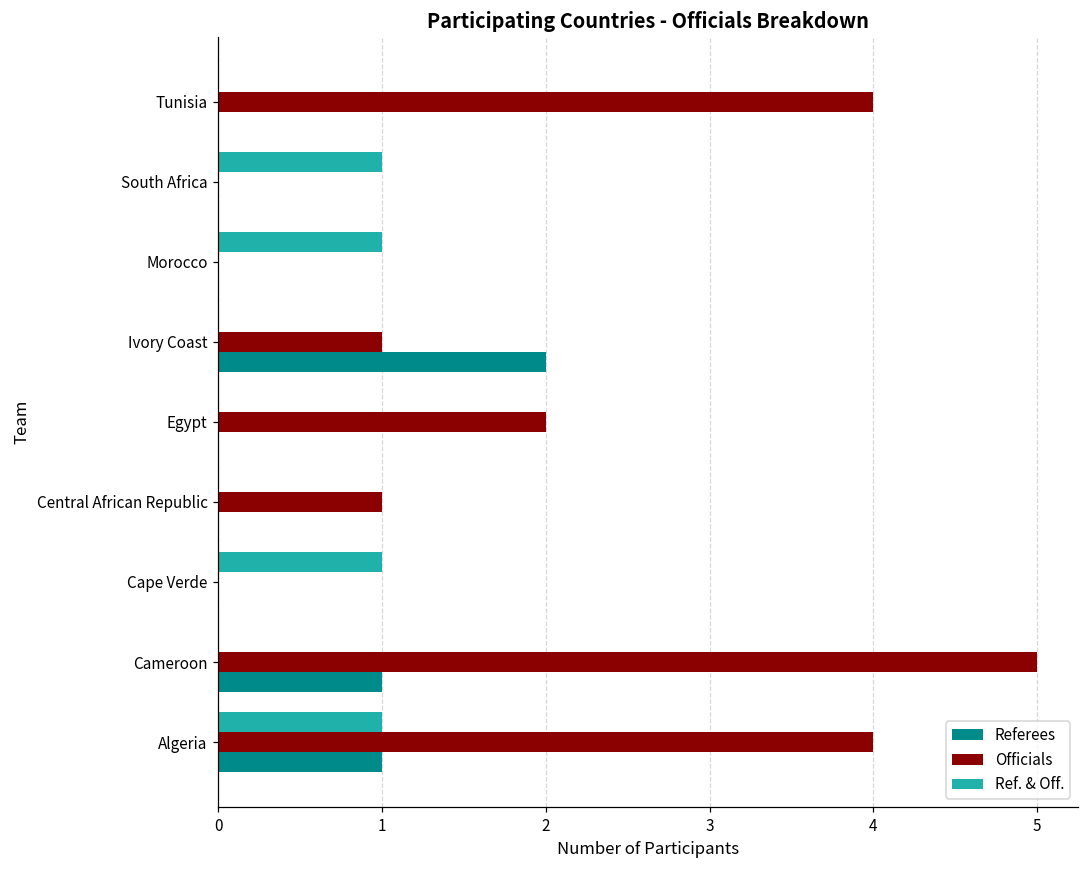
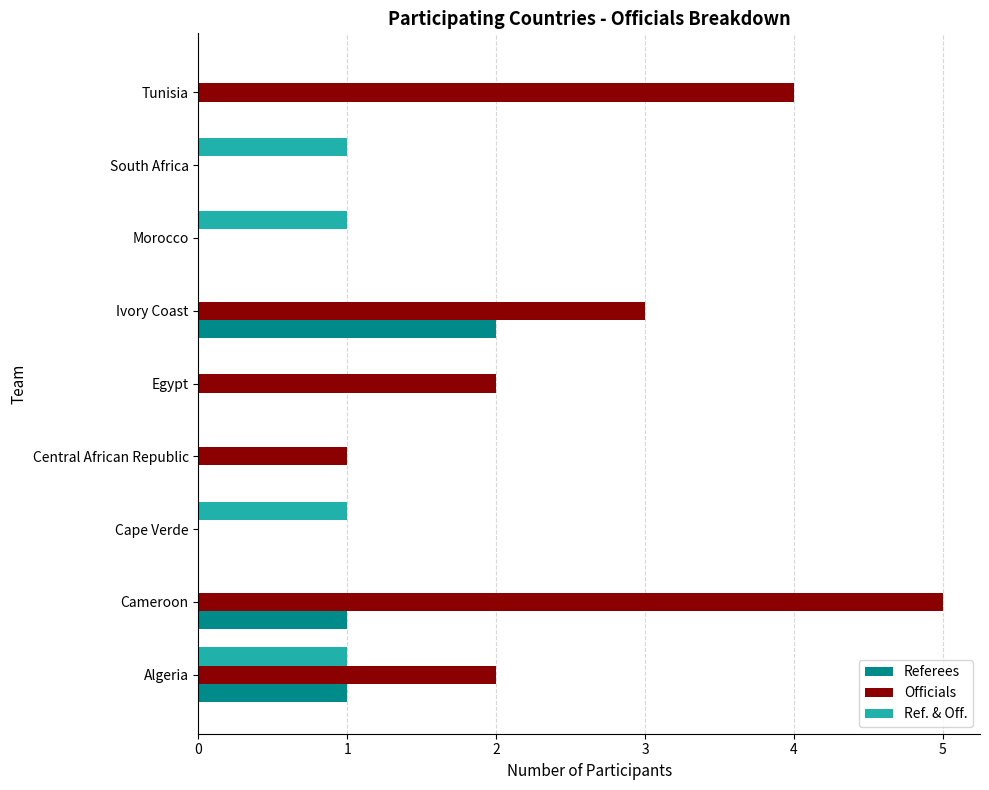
  {
    "Officials": {
      "Tunisia": 4,
      "South Africa": 0,
      "Morocco": 0,
-     "Ivory Coast": 1,
+     "Ivory Coast": 3,
      "Egypt": 2,
      "Central African Republic": 1,
      "Cape Verde": 0,
      "Cameroon": 5,
-     "Algeria": 4
+     "Algeria": 2
    }
  }
